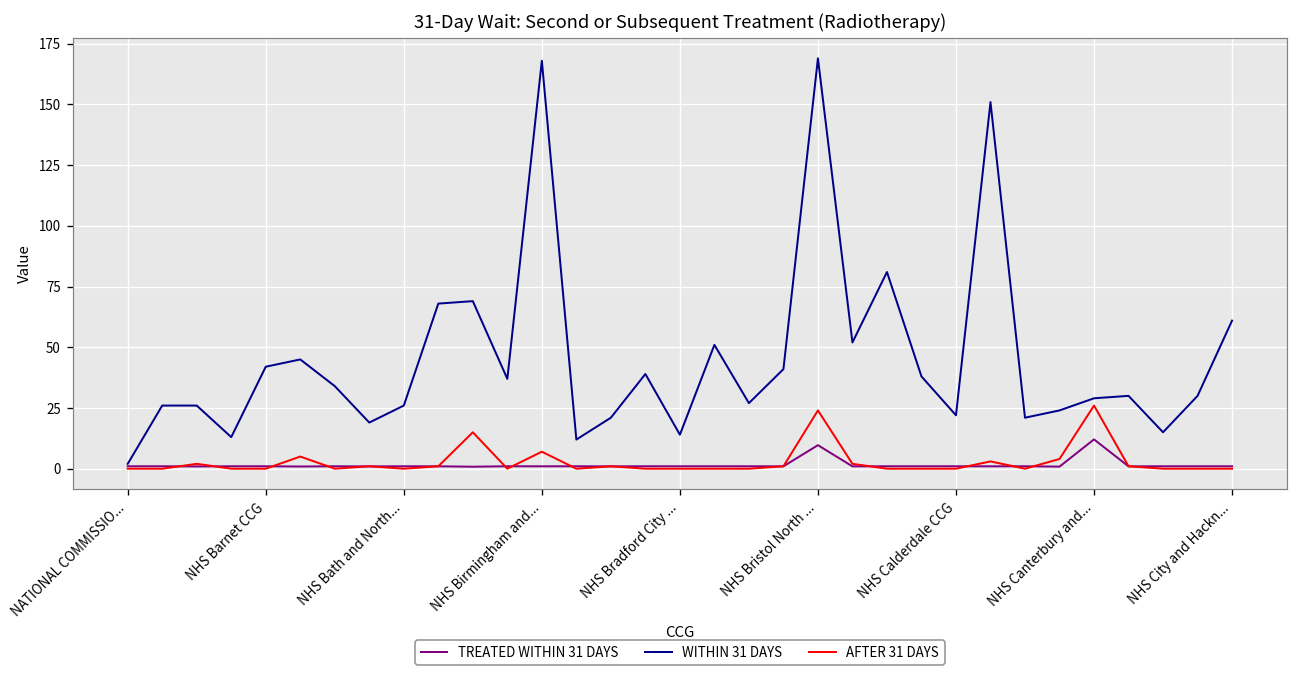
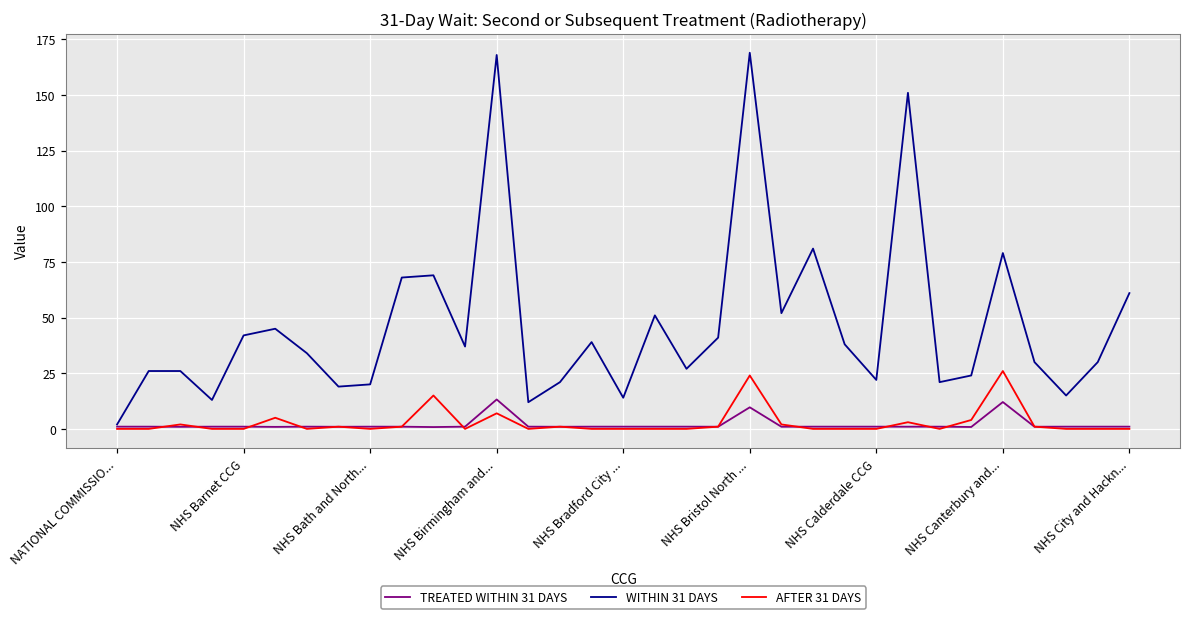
  {
    "TREATED WITHIN 31 DAYS": {
-     "NHS Birmingham and...": 1,
+     "NHS Birmingham and...": 13,
      "NHS Bristol North ...": 10,
      "NHS Canterbury and...": 12
    },
    "WITHIN 31 DAYS": {
      "NHS Barnet CCG": 42,
-     "NHS Bath and North...": 26,
+     "NHS Bath and North...": 20,
      "NHS Birmingham and...": 168,
      "NHS Bradford City ...": 14,
      "NHS Bristol North ...": 169,
      "NHS Calderdale CCG": 22,
-     "NHS Canterbury and...": 29,
+     "NHS Canterbury and...": 79,
      "NHS City and Hackn...": 61
    },
    "AFTER 31 DAYS": {
      "NHS Birmingham and...": 7,
      "NHS Bristol North ...": 24,
      "NHS Canterbury and...": 26
    }
  }
